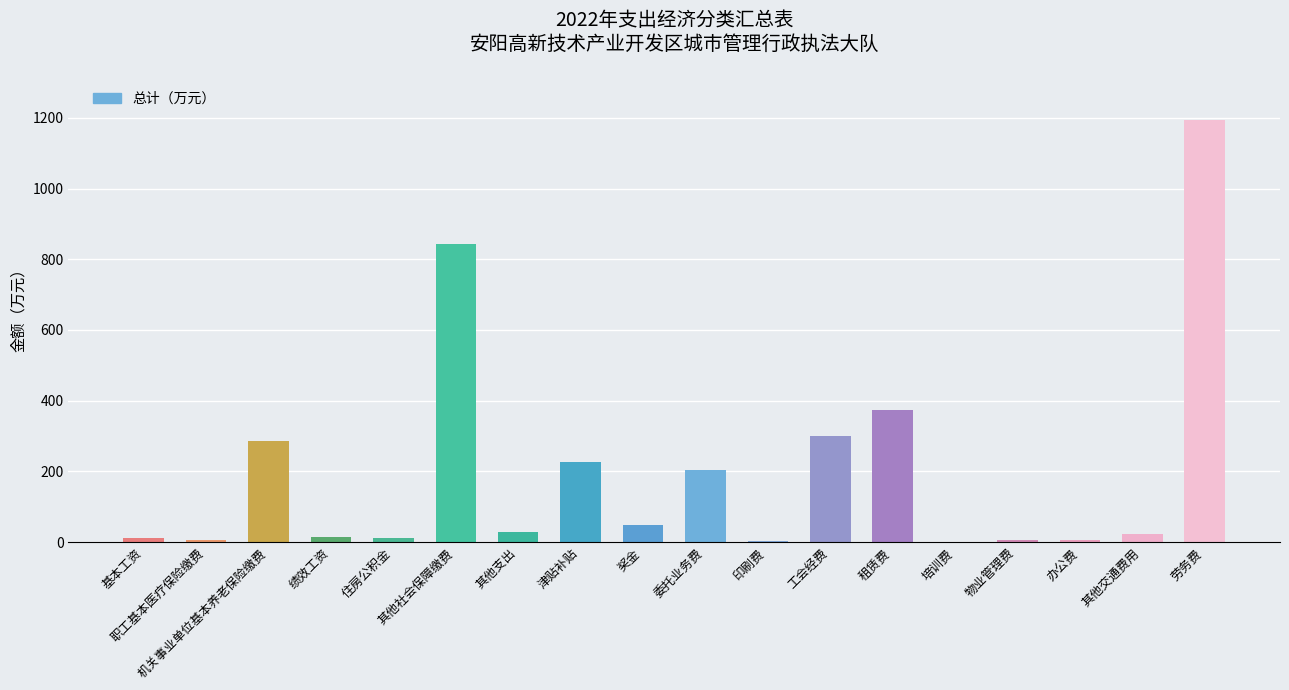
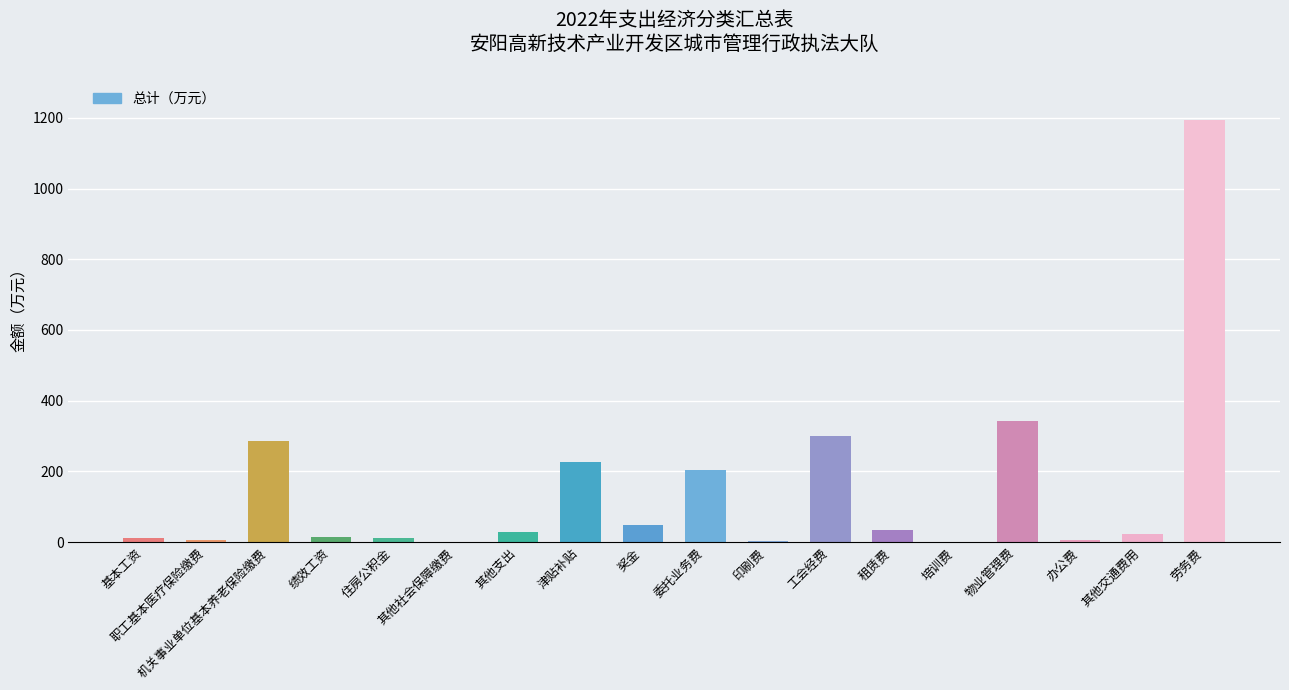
  {
    "基本工资": 10,
    "机关事业单位基本养老保险缴费": 290,
    "绩效工资": 20,
    "住房公积金": 10,
-   "其他社会保障缴费": 840,
+   "其他社会保障缴费": 0,
    "其他支出": 30,
    "津贴补贴": 230,
    "奖金": 50,
    "委托业务费": 200,
    "工会经费": 300,
-   "租赁费": 370,
-   "物业管理费": 10,
+   "租赁费": 40,
+   "物业管理费": 340,
    "其他交通费用": 20,
    "劳务费": 1190
  }
